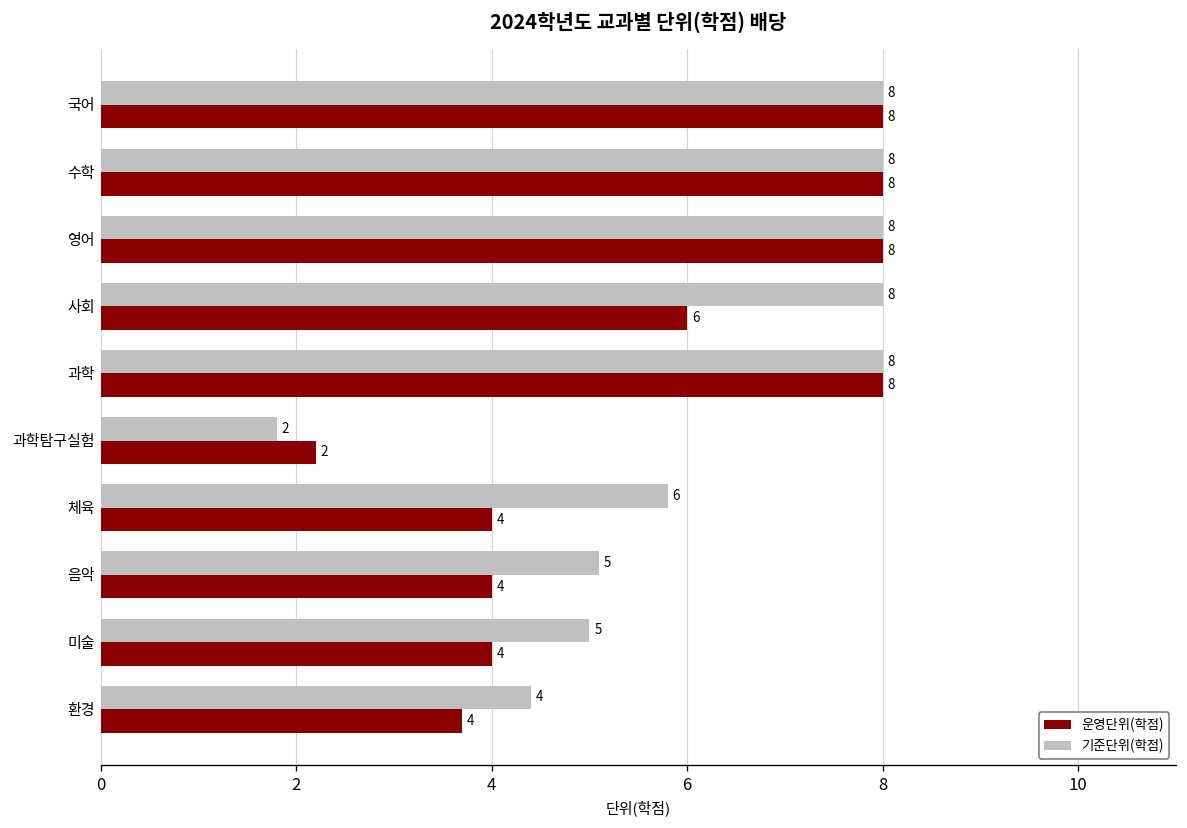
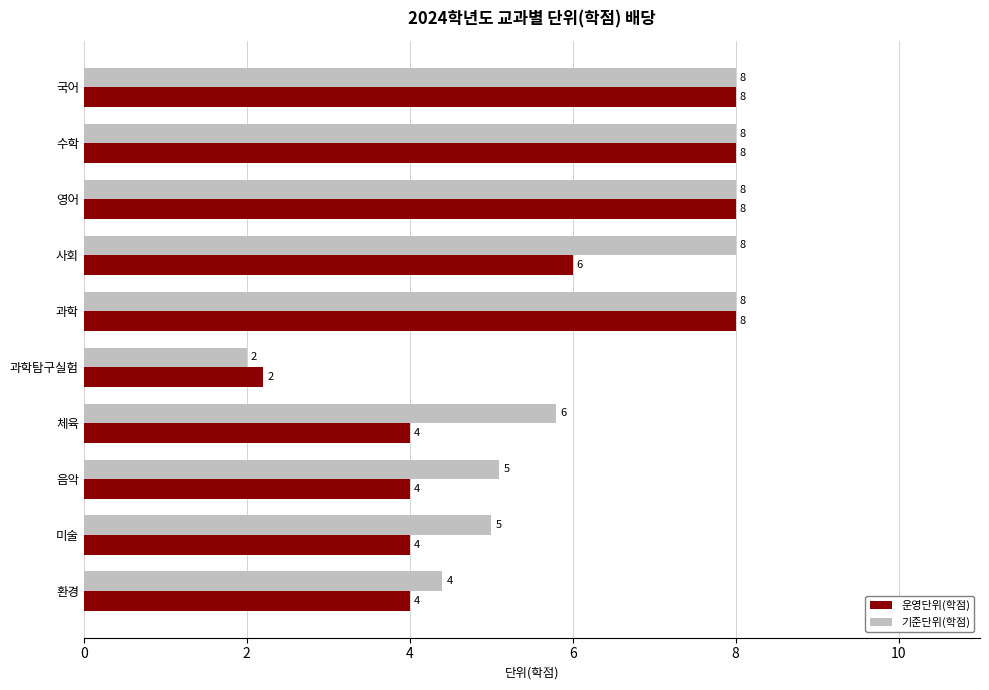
  {
    "운영단위(학점)": {
-     "환경": 3.7
+     "환경": 4.0
    },
    "기준단위(학점)": {
-     "과학탐구실험": 1.8
+     "과학탐구실험": 2.0
    }
  }
